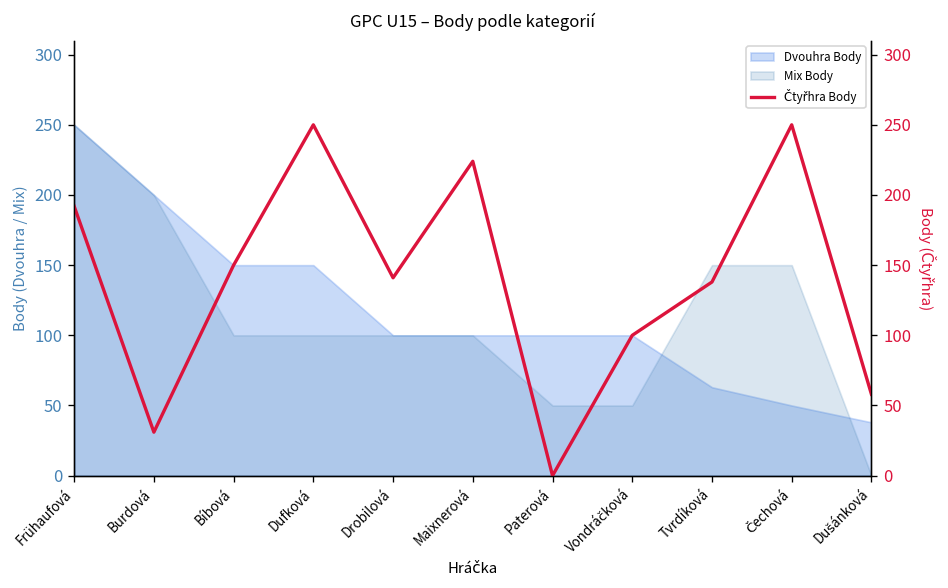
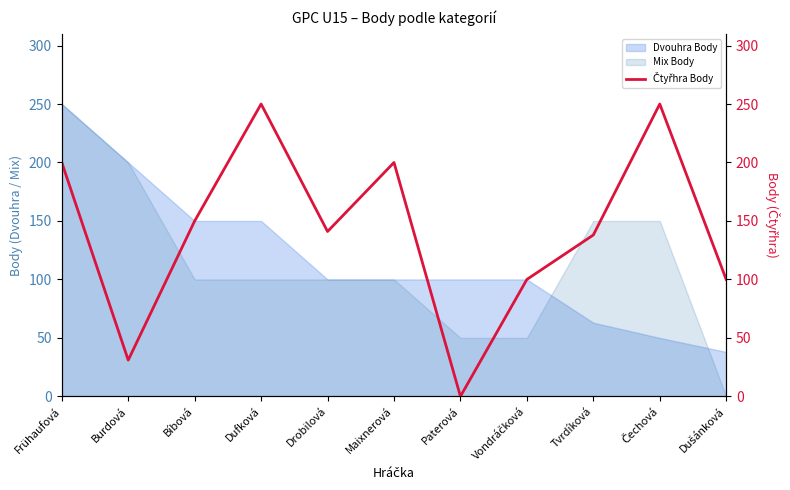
  {
    "Čtyřhra Body": {
-     "Frühaufová": 192,
+     "Frühaufová": 200,
      "Burdová": 31,
      "Bíbová": 150,
      "Dufková": 250,
      "Drobilová": 141,
-     "Maixnerová": 224,
+     "Maixnerová": 200,
      "Paterová": 0,
      "Vondráčková": 100,
      "Tvrdíková": 138,
      "Čechová": 250,
-     "Dušánková": 58
+     "Dušánková": 100
    }
  }
